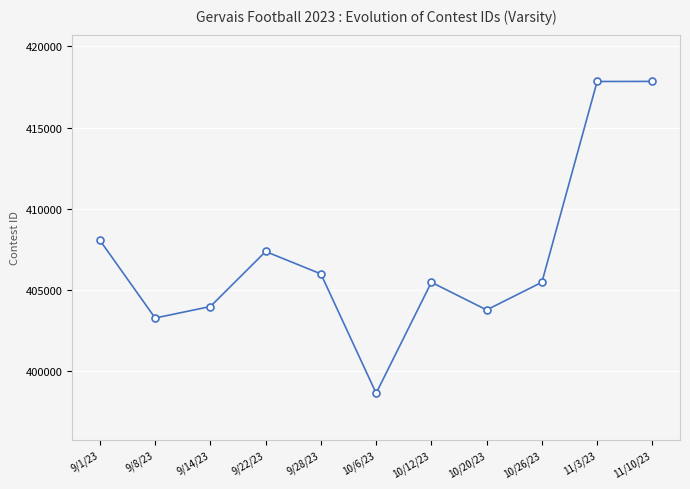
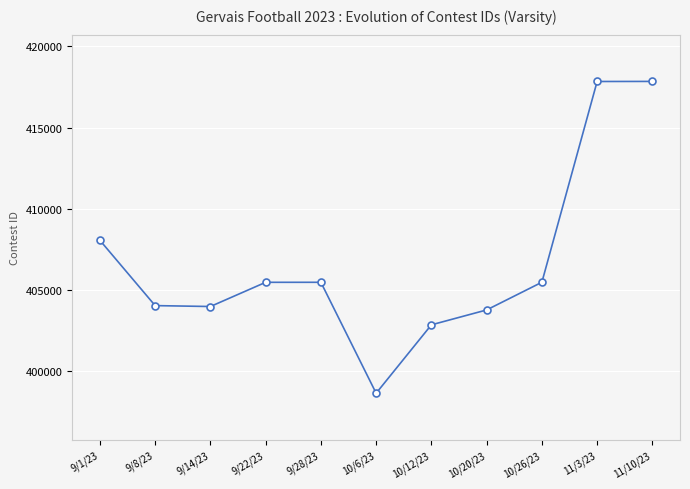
  {
    "9/1/23": 408100,
-   "9/8/23": 403300,
+   "9/8/23": 404000,
    "9/14/23": 404000,
-   "9/22/23": 407400,
-   "9/28/23": 406000,
+   "9/22/23": 405500,
+   "9/28/23": 405500,
    "10/6/23": 398600,
-   "10/12/23": 405500,
+   "10/12/23": 402900,
    "10/20/23": 403800,
    "10/26/23": 405500,
    "11/3/23": 417800,
    "11/10/23": 417800
  }
